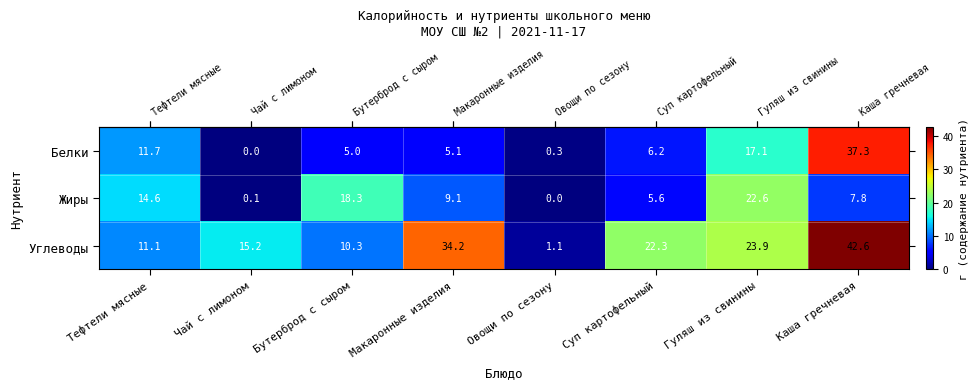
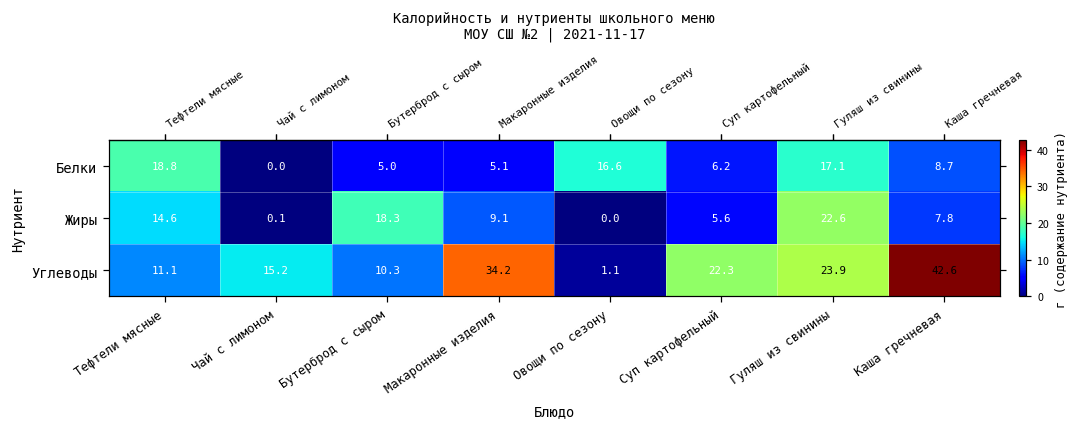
  {
    "Белки": {
-     "Тефтели мясные": 11.7,
+     "Тефтели мясные": 18.8,
      "Чай с лимоном": 0.0,
      "Бутерброд с сыром": 5.0,
      "Макаронные изделия": 5.1,
-     "Овощи по сезону": 0.3,
+     "Овощи по сезону": 16.6,
      "Суп картофельный": 6.2,
      "Гуляш из свинины": 17.1,
-     "Каша гречневая": 37.3
+     "Каша гречневая": 8.7
    },
    "Жиры": {
      "Тефтели мясные": 14.6,
      "Чай с лимоном": 0.1,
      "Бутерброд с сыром": 18.3,
      "Макаронные изделия": 9.1,
      "Овощи по сезону": 0.0,
      "Суп картофельный": 5.6,
      "Гуляш из свинины": 22.6,
      "Каша гречневая": 7.8
    },
    "Углеводы": {
      "Тефтели мясные": 11.1,
      "Чай с лимоном": 15.2,
      "Бутерброд с сыром": 10.3,
      "Макаронные изделия": 34.2,
      "Овощи по сезону": 1.1,
      "Суп картофельный": 22.3,
      "Гуляш из свинины": 23.9,
      "Каша гречневая": 42.6
    }
  }
